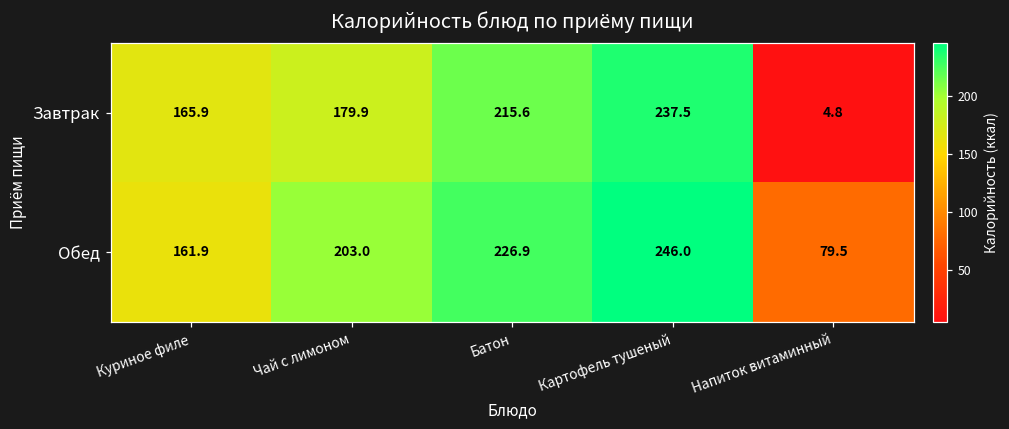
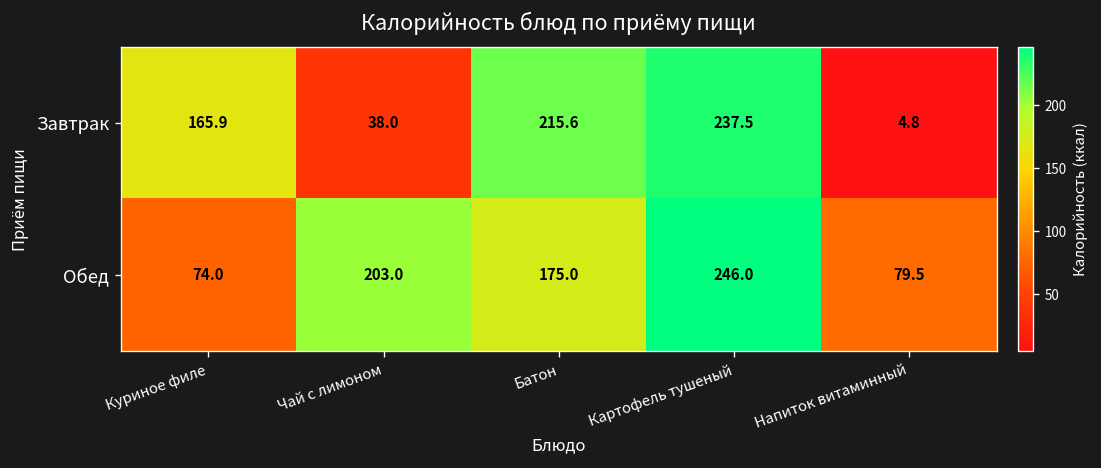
  {
    "Завтрак": {
      "Куриное филе": 165.9,
-     "Чай с лимоном": 179.9,
+     "Чай с лимоном": 38.0,
      "Батон": 215.6,
      "Картофель тушеный": 237.5,
      "Напиток витаминный": 4.8
    },
    "Обед": {
-     "Куриное филе": 161.9,
+     "Куриное филе": 74.0,
      "Чай с лимоном": 203.0,
-     "Батон": 226.9,
+     "Батон": 175.0,
      "Картофель тушеный": 246.0,
      "Напиток витаминный": 79.5
    }
  }
